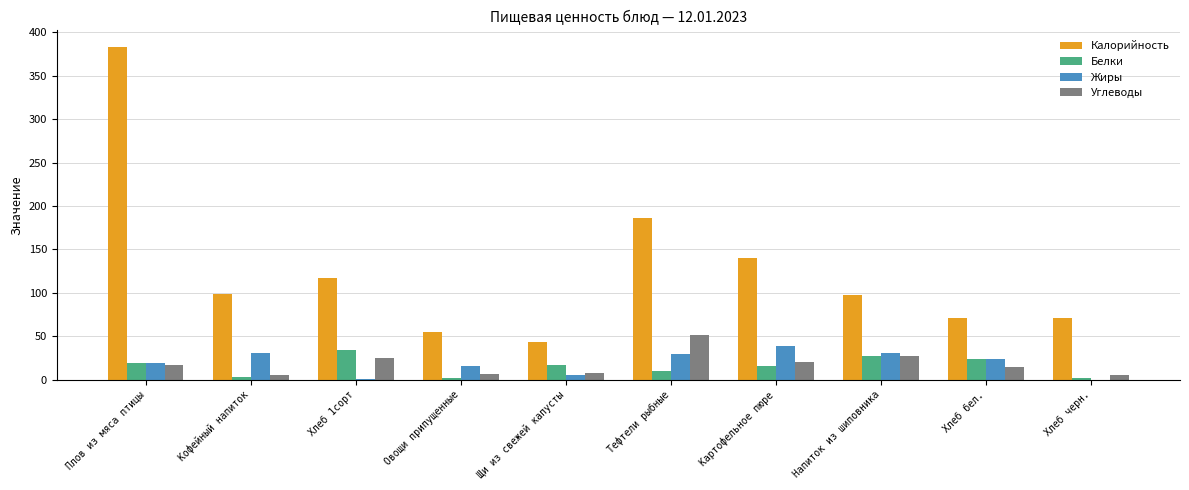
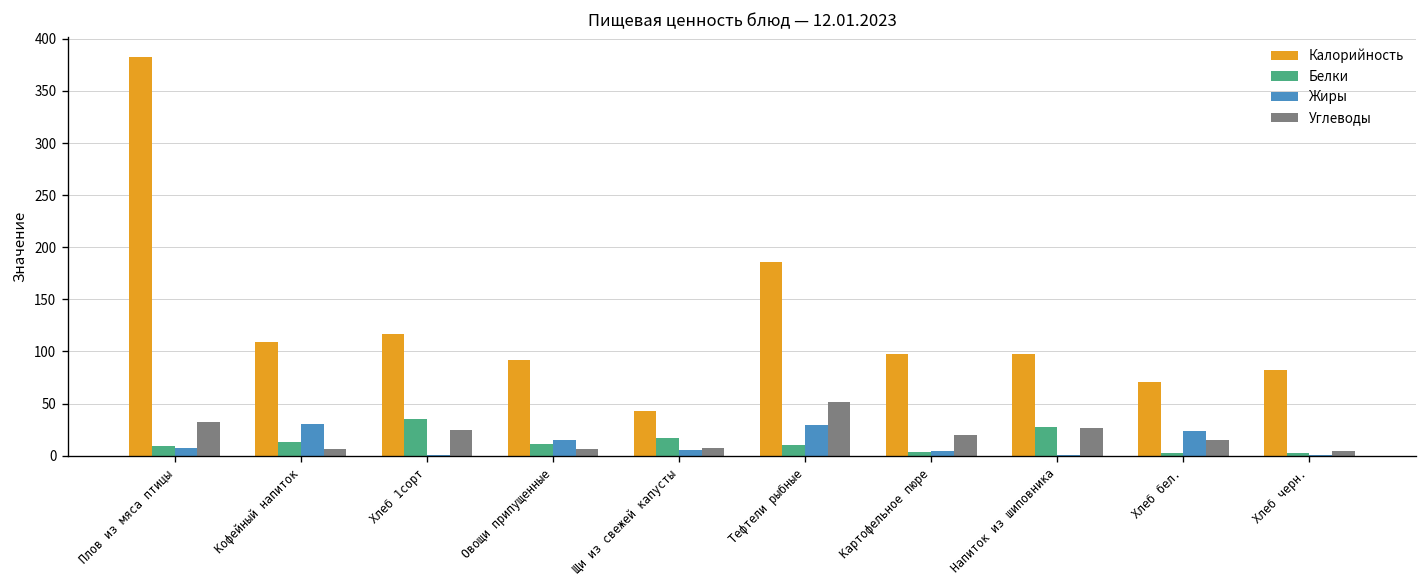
  {
    "Калорийность": {
      "Плов из мяса птицы": 380,
-     "Кофейный напиток": 100,
+     "Кофейный напиток": 110,
      "Хлеб 1сорт": 120,
-     "Овощи припущенные": 60,
+     "Овощи припущенные": 90,
      "Щи из свежей капусты": 40,
      "Тефтели рыбные": 190,
-     "Картофельное пюре": 140,
+     "Картофельное пюре": 100,
      "Напиток из шиповника": 100,
      "Хлеб бел.": 70,
-     "Хлеб черн.": 70
+     "Хлеб черн.": 80
    },
    "Белки": {
-     "Плов из мяса птицы": 20,
-     "Кофейный напиток": 0,
+     "Плов из мяса птицы": 10,
+     "Кофейный напиток": 10,
      "Хлеб 1сорт": 30,
-     "Овощи припущенные": 0,
+     "Овощи припущенные": 10,
      "Щи из свежей капусты": 20,
      "Тефтели рыбные": 10,
-     "Картофельное пюре": 20,
+     "Картофельное пюре": 0,
      "Напиток из шиповника": 30,
-     "Хлеб бел.": 20
+     "Хлеб бел.": 0
    },
    "Жиры": {
-     "Плов из мяса птицы": 20,
+     "Плов из мяса птицы": 10,
      "Кофейный напиток": 30,
      "Овощи припущенные": 20,
      "Щи из свежей капусты": 10,
      "Тефтели рыбные": 30,
-     "Картофельное пюре": 40,
-     "Напиток из шиповника": 30,
+     "Картофельное пюре": 10,
+     "Напиток из шиповника": 0,
      "Хлеб бел.": 20
    },
    "Углеводы": {
-     "Плов из мяса птицы": 20,
+     "Плов из мяса птицы": 30,
      "Кофейный напиток": 10,
      "Хлеб 1сорт": 20,
      "Овощи припущенные": 10,
      "Щи из свежей капусты": 10,
      "Тефтели рыбные": 50,
      "Картофельное пюре": 20,
      "Напиток из шиповника": 30,
      "Хлеб бел.": 10,
      "Хлеб черн.": 0
    }
  }
